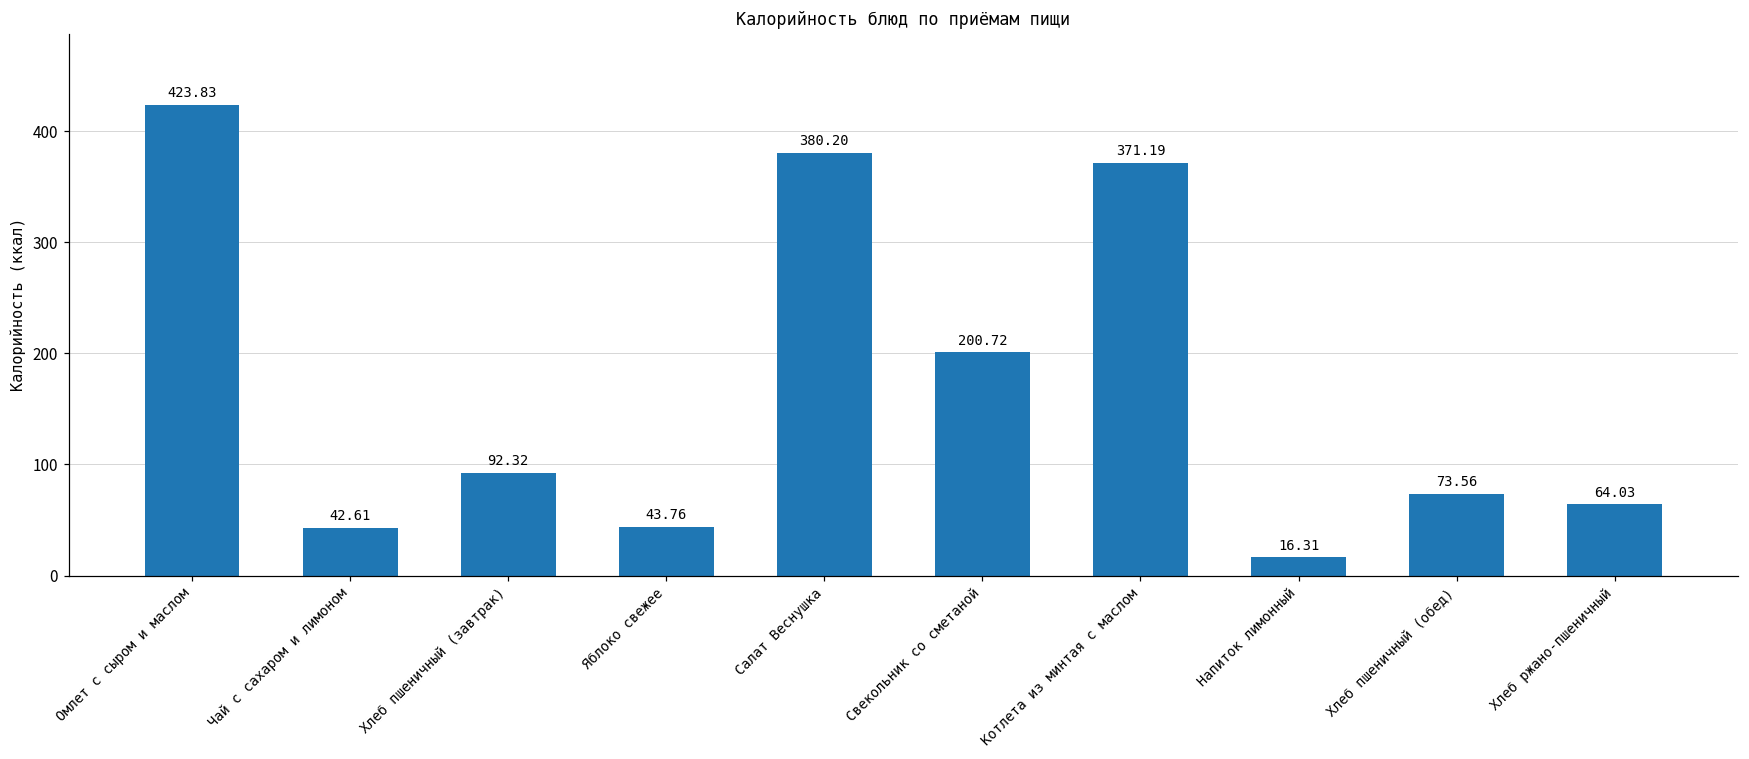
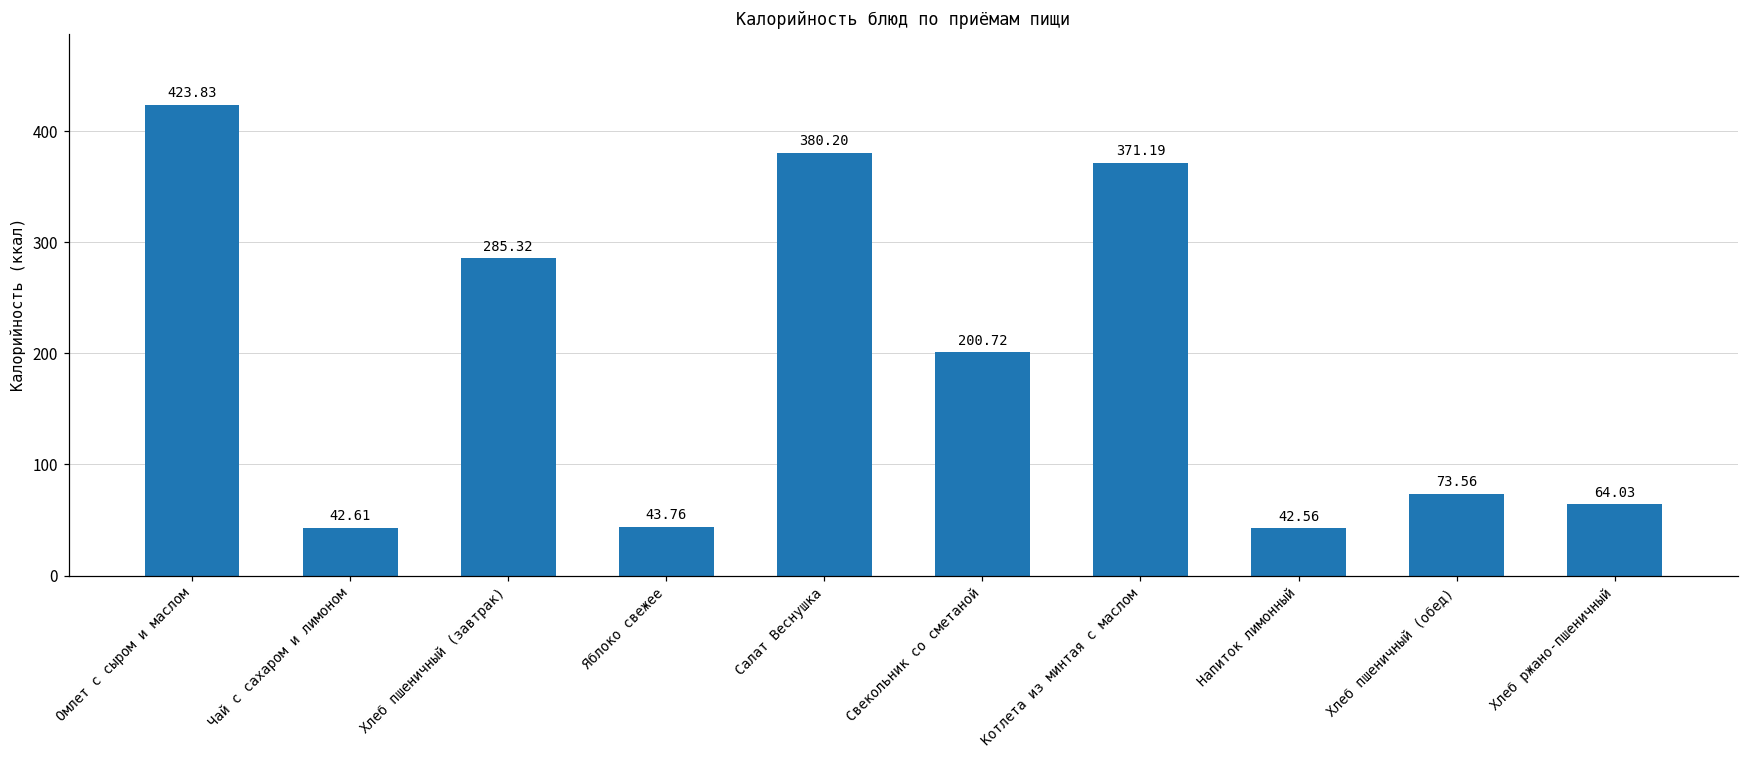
  {
    "Омлет с сыром и маслом": 423.83,
    "Чай с сахаром и лимоном": 42.61,
-   "Хлеб пшеничный (завтрак)": 92.32,
+   "Хлеб пшеничный (завтрак)": 285.32,
    "Яблоко свежее": 43.76,
    "Салат Веснушка": 380.20,
    "Свекольник со сметаной": 200.72,
    "Котлета из минтая с маслом": 371.19,
-   "Напиток лимонный": 16.31,
+   "Напиток лимонный": 42.56,
    "Хлеб пшеничный (обед)": 73.56,
    "Хлеб ржано-пшеничный": 64.03
  }
